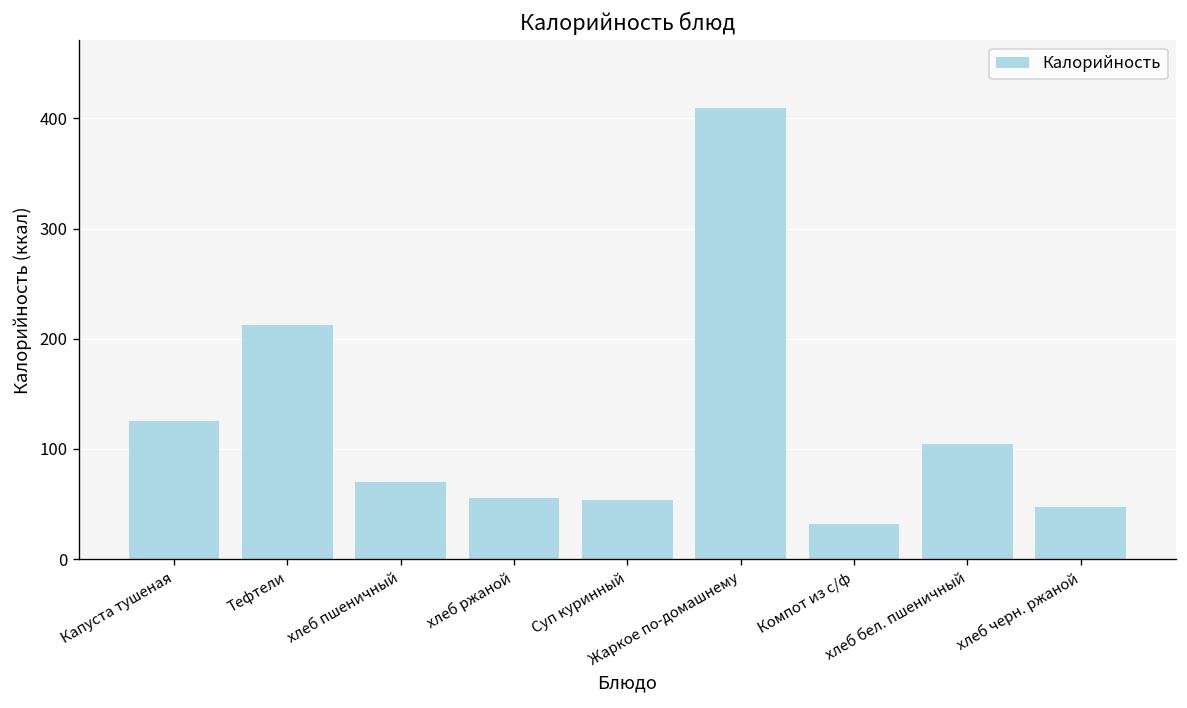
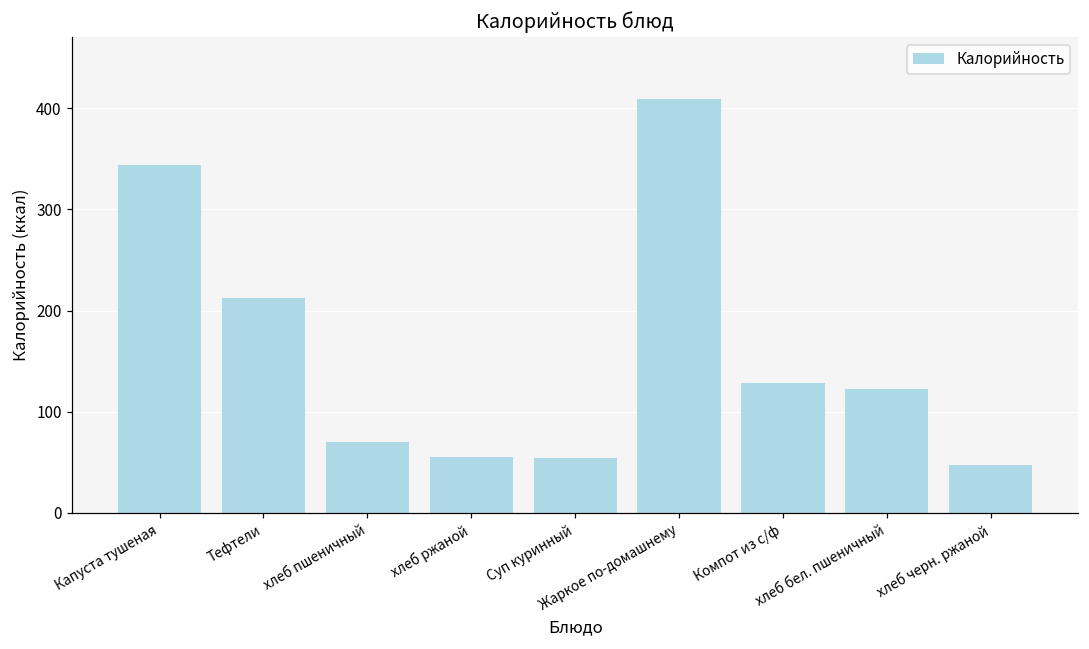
  {
-   "Капуста тушеная": 130,
+   "Капуста тушеная": 340,
    "Тефтели": 210,
    "хлеб пшеничный": 70,
    "хлеб ржаной": 60,
    "Суп куринный": 50,
    "Жаркое по-домашнему": 410,
-   "Компот из с/ф": 30,
-   "хлеб бел. пшеничный": 100,
+   "Компот из с/ф": 130,
+   "хлеб бел. пшеничный": 120,
    "хлеб черн. ржаной": 50
  }
